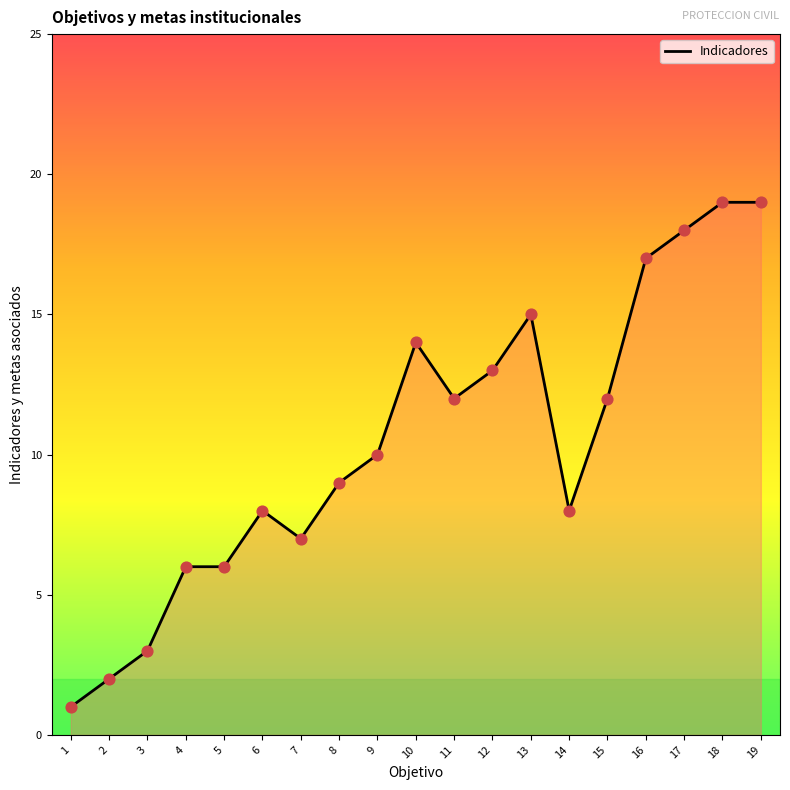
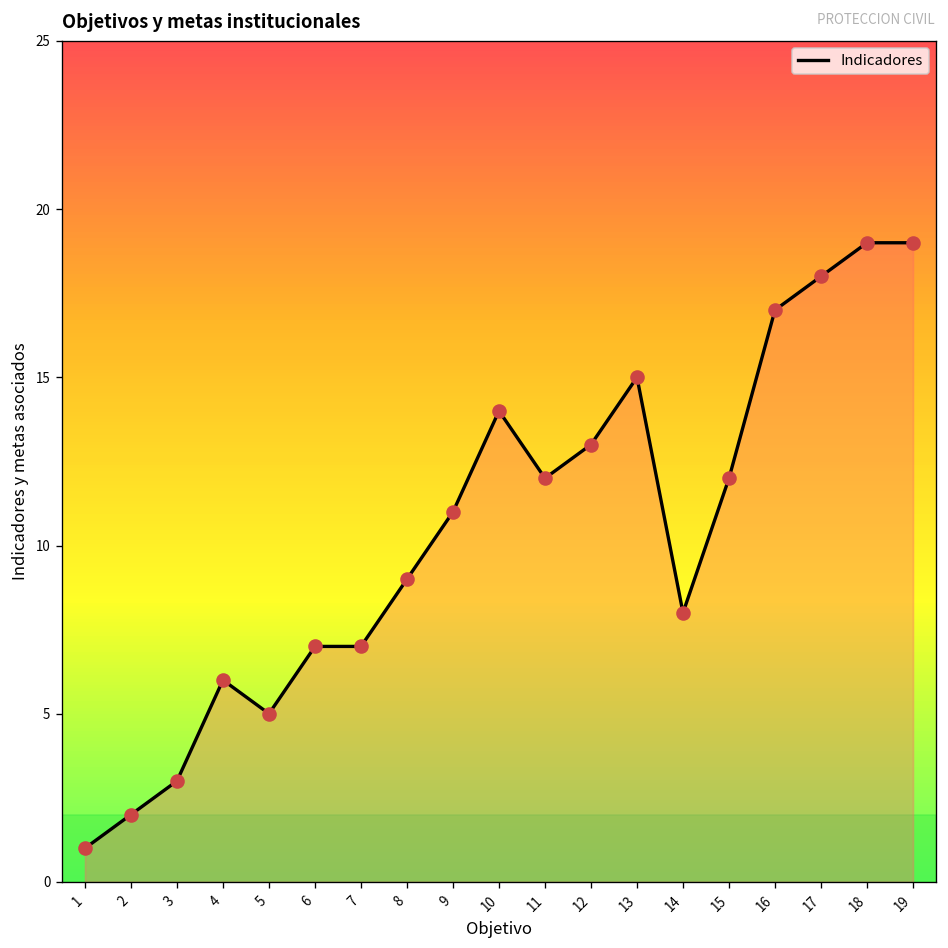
  {
    "3": 3,
    "4": 6,
-   "5": 6,
-   "6": 8,
+   "5": 5,
+   "6": 7,
    "7": 7,
    "8": 9,
-   "9": 10,
+   "9": 11,
    "10": 14,
    "11": 12,
    "12": 13,
    "13": 15,
    "14": 8,
    "15": 12,
    "16": 17,
    "17": 18,
    "18": 19,
    "19": 19
  }
